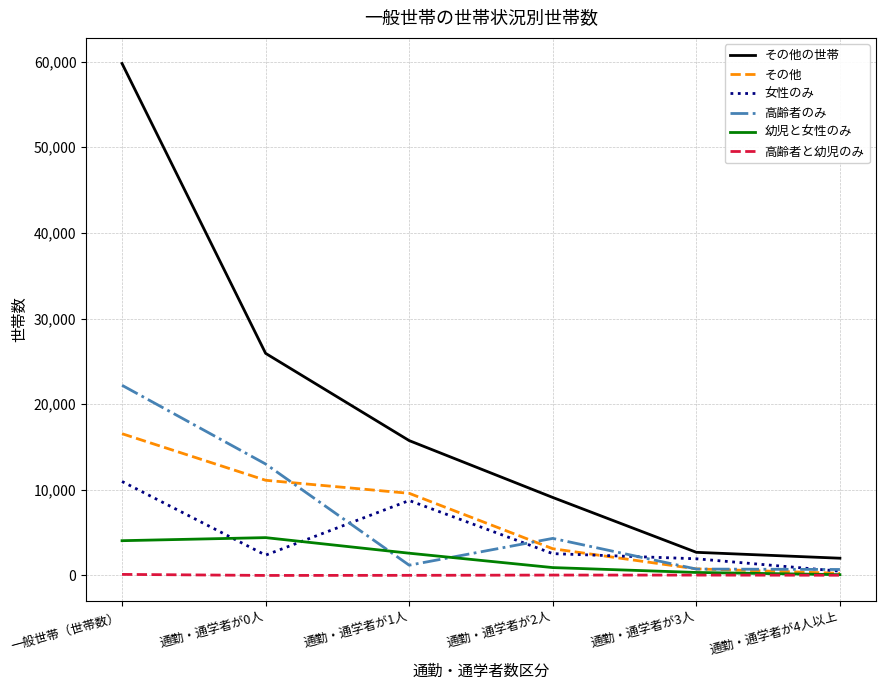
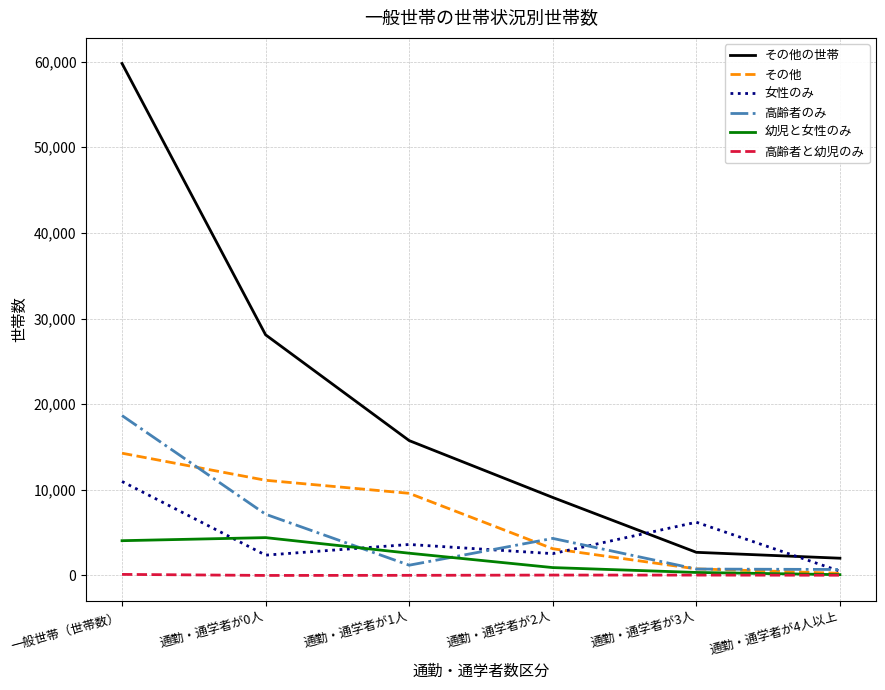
  {
    "その他の世帯": {
      "一般世帯（世帯数）": "60,000",
-     "通勤・通学者が0人": "26,000",
+     "通勤・通学者が0人": "28,000",
      "通勤・通学者が1人": "16,000",
      "通勤・通学者が2人": "9,000",
      "通勤・通学者が3人": "3,000",
      "通勤・通学者が4人以上": "2,000"
    },
    "その他": {
-     "一般世帯（世帯数）": "17,000",
+     "一般世帯（世帯数）": "14,000",
      "通勤・通学者が0人": "11,000",
      "通勤・通学者が1人": "10,000",
      "通勤・通学者が2人": "3,000"
    },
    "女性のみ": {
      "一般世帯（世帯数）": "11,000",
      "通勤・通学者が0人": "2,000",
-     "通勤・通学者が1人": "9,000",
+     "通勤・通学者が1人": "4,000",
      "通勤・通学者が2人": "3,000",
-     "通勤・通学者が3人": "2,000"
+     "通勤・通学者が3人": "6,000"
    },
    "高齢者のみ": {
-     "一般世帯（世帯数）": "22,000",
-     "通勤・通学者が0人": "13,000",
+     "一般世帯（世帯数）": "19,000",
+     "通勤・通学者が0人": "7,000",
      "通勤・通学者が1人": "1,000",
      "通勤・通学者が2人": "4,000"
    },
    "幼児と女性のみ": {
      "一般世帯（世帯数）": "4,000",
      "通勤・通学者が0人": "4,000",
      "通勤・通学者が1人": "3,000",
      "通勤・通学者が2人": "1,000",
      "通勤・通学者が3人": "0"
    },
    "高齢者と幼児のみ": {
      "一般世帯（世帯数）": "0",
      "通勤・通学者が0人": "0",
      "通勤・通学者が1人": "0",
      "通勤・通学者が2人": "0",
      "通勤・通学者が3人": "0"
    }
  }
